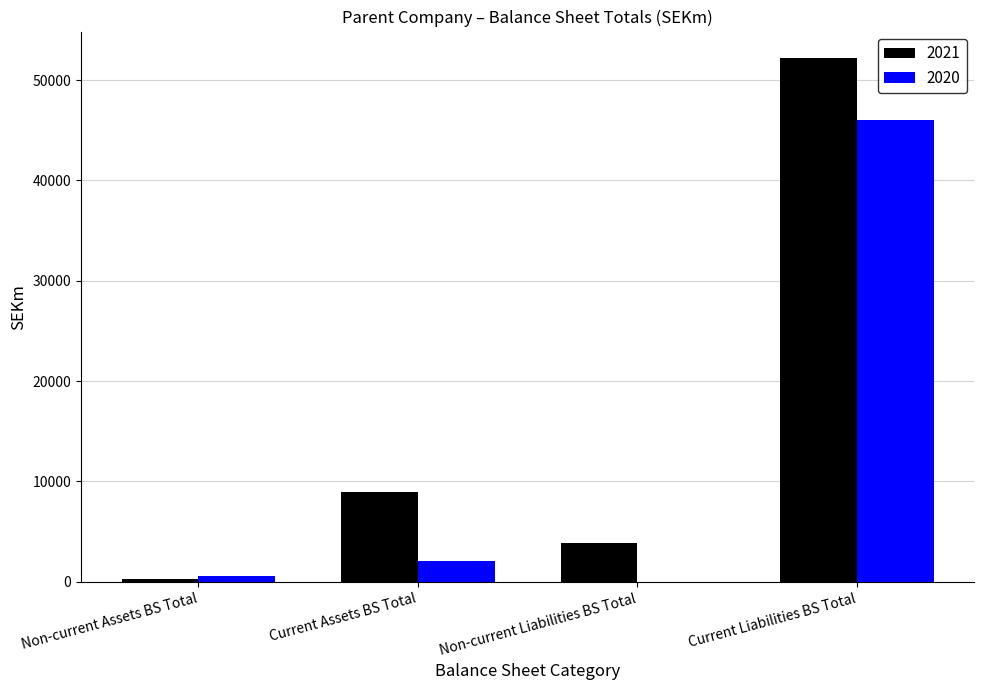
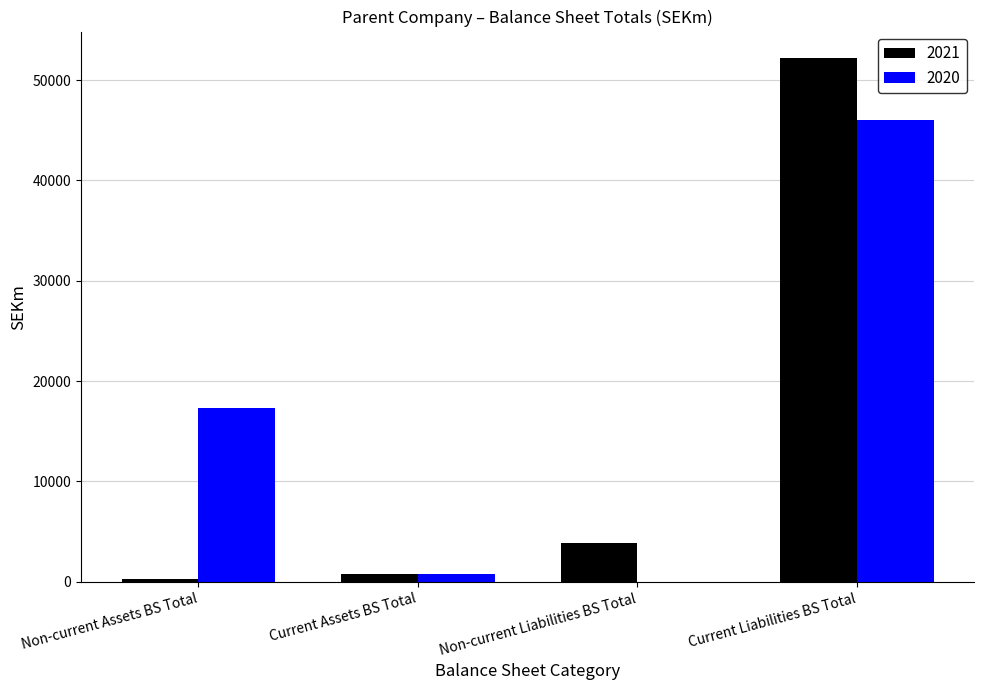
  {
    "2021": {
      "Non-current Assets BS Total": 300,
-     "Current Assets BS Total": 9000,
+     "Current Assets BS Total": 800,
      "Non-current Liabilities BS Total": 3900,
      "Current Liabilities BS Total": 52200
    },
    "2020": {
-     "Non-current Assets BS Total": 500,
-     "Current Assets BS Total": 2100,
+     "Non-current Assets BS Total": 17300,
+     "Current Assets BS Total": 800,
      "Non-current Liabilities BS Total": 0,
      "Current Liabilities BS Total": 46100
    }
  }
